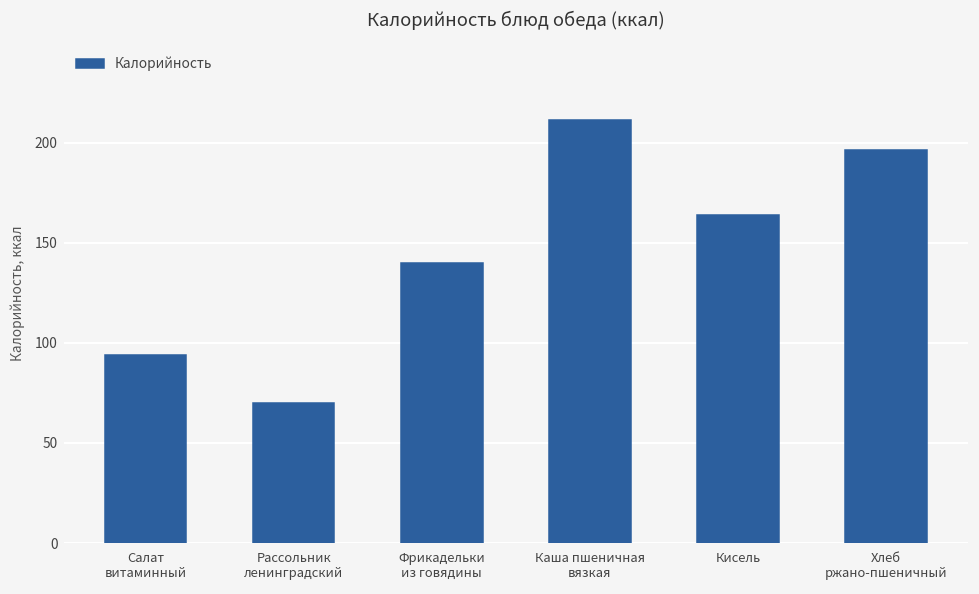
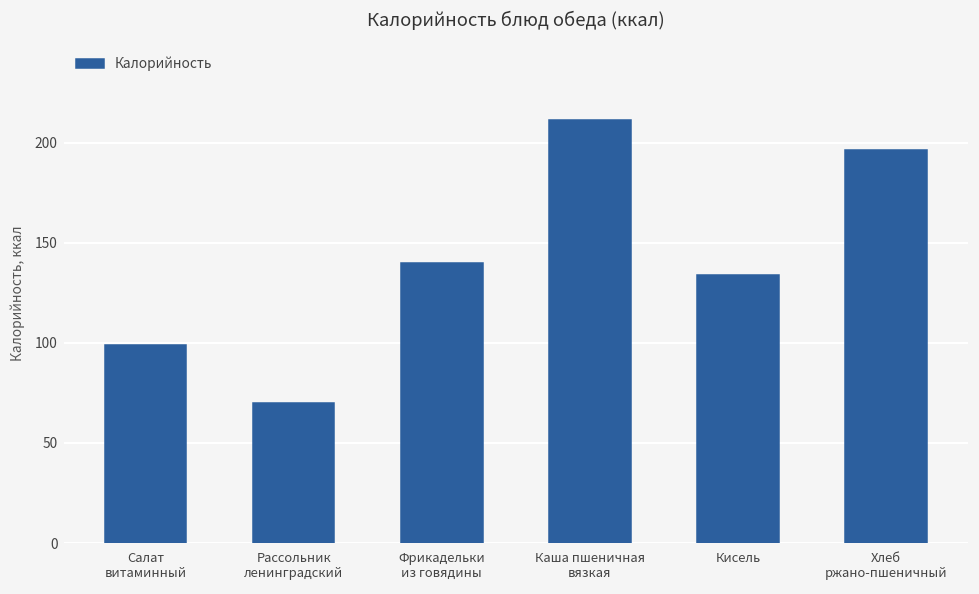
  {
-   "Салат витаминный": 94,
+   "Салат витаминный": 99,
    "Рассольник ленинградский": 70,
    "Фрикадельки из говядины": 140,
    "Каша пшеничная вязкая": 211,
-   "Кисель": 164,
+   "Кисель": 134,
    "Хлеб ржано-пшеничный": 196
  }
